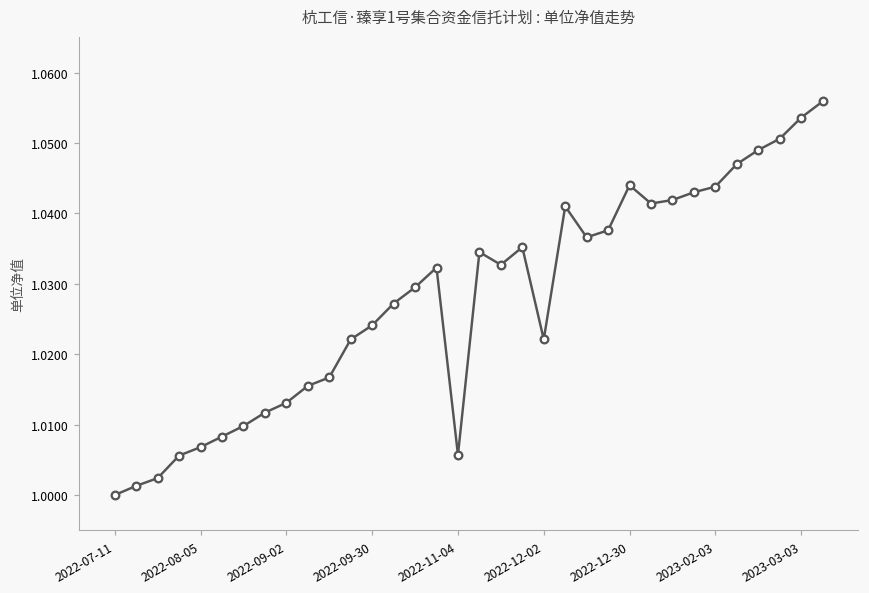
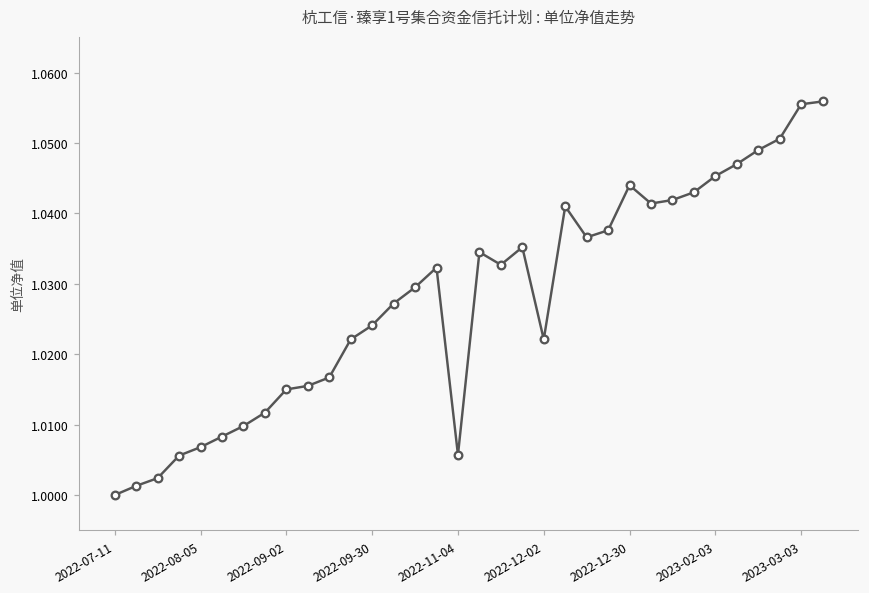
  {
    "2022-07-11": 1.000,
    "2022-08-05": 1.007,
-   "2022-09-02": 1.013,
+   "2022-09-02": 1.015,
    "2022-09-30": 1.024,
    "2022-11-04": 1.006,
    "2022-12-02": 1.022,
    "2022-12-30": 1.044,
-   "2023-02-03": 1.044,
-   "2023-03-03": 1.054
+   "2023-02-03": 1.045,
+   "2023-03-03": 1.056
  }
